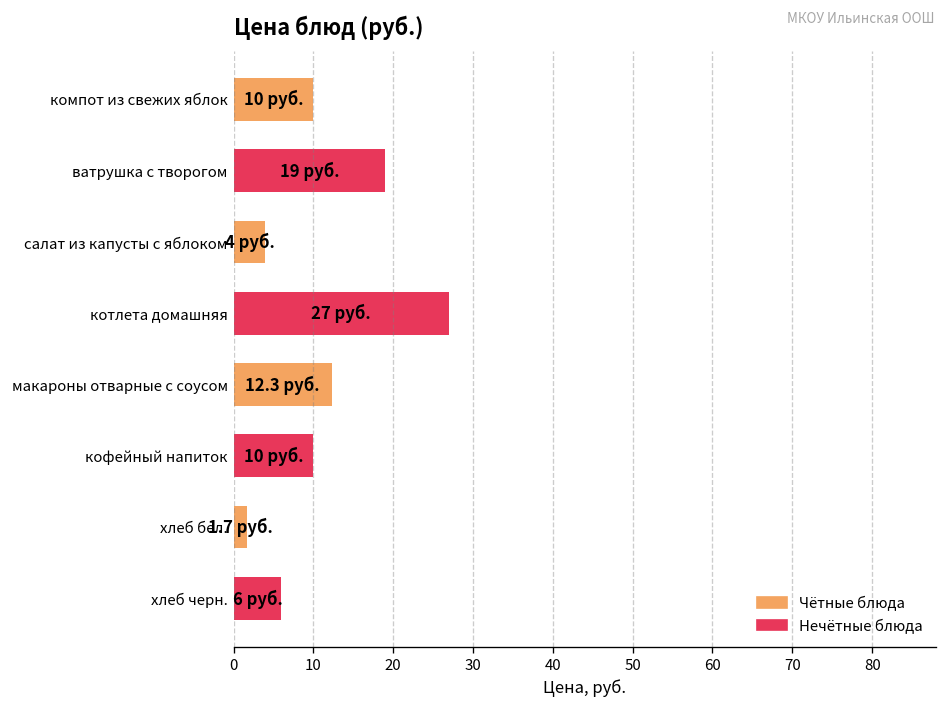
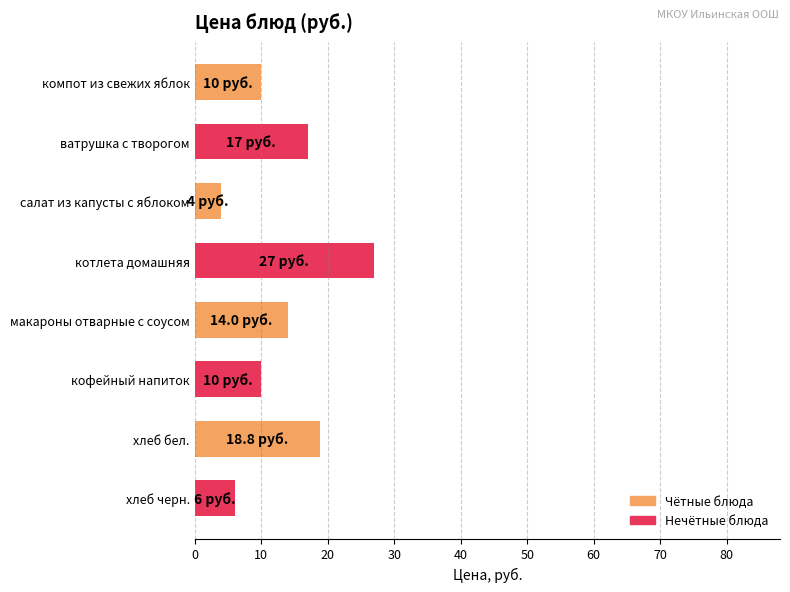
  {
    "компот из свежих яблок": 10,
-   "ватрушка с творогом": 19,
+   "ватрушка с творогом": 17,
    "салат из капусты с яблоком": 4,
    "котлета домашняя": 27,
-   "макароны отварные с соусом": 12.3,
+   "макароны отварные с соусом": 14.0,
    "кофейный напиток": 10,
-   "хлеб бел.": 1.7,
+   "хлеб бел.": 18.8,
    "хлеб черн.": 6
  }
